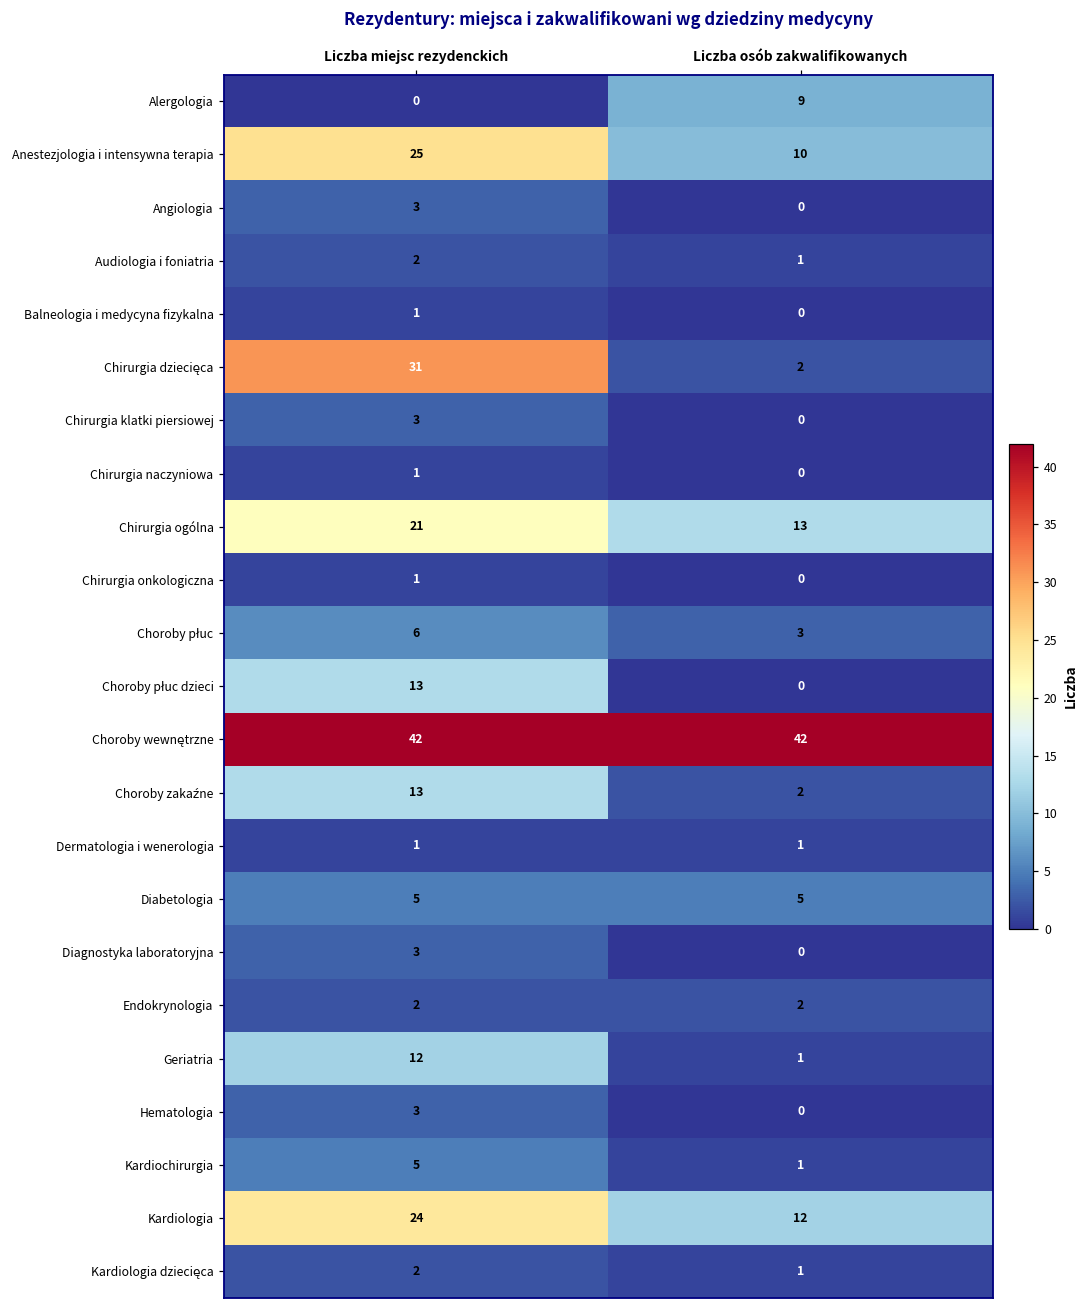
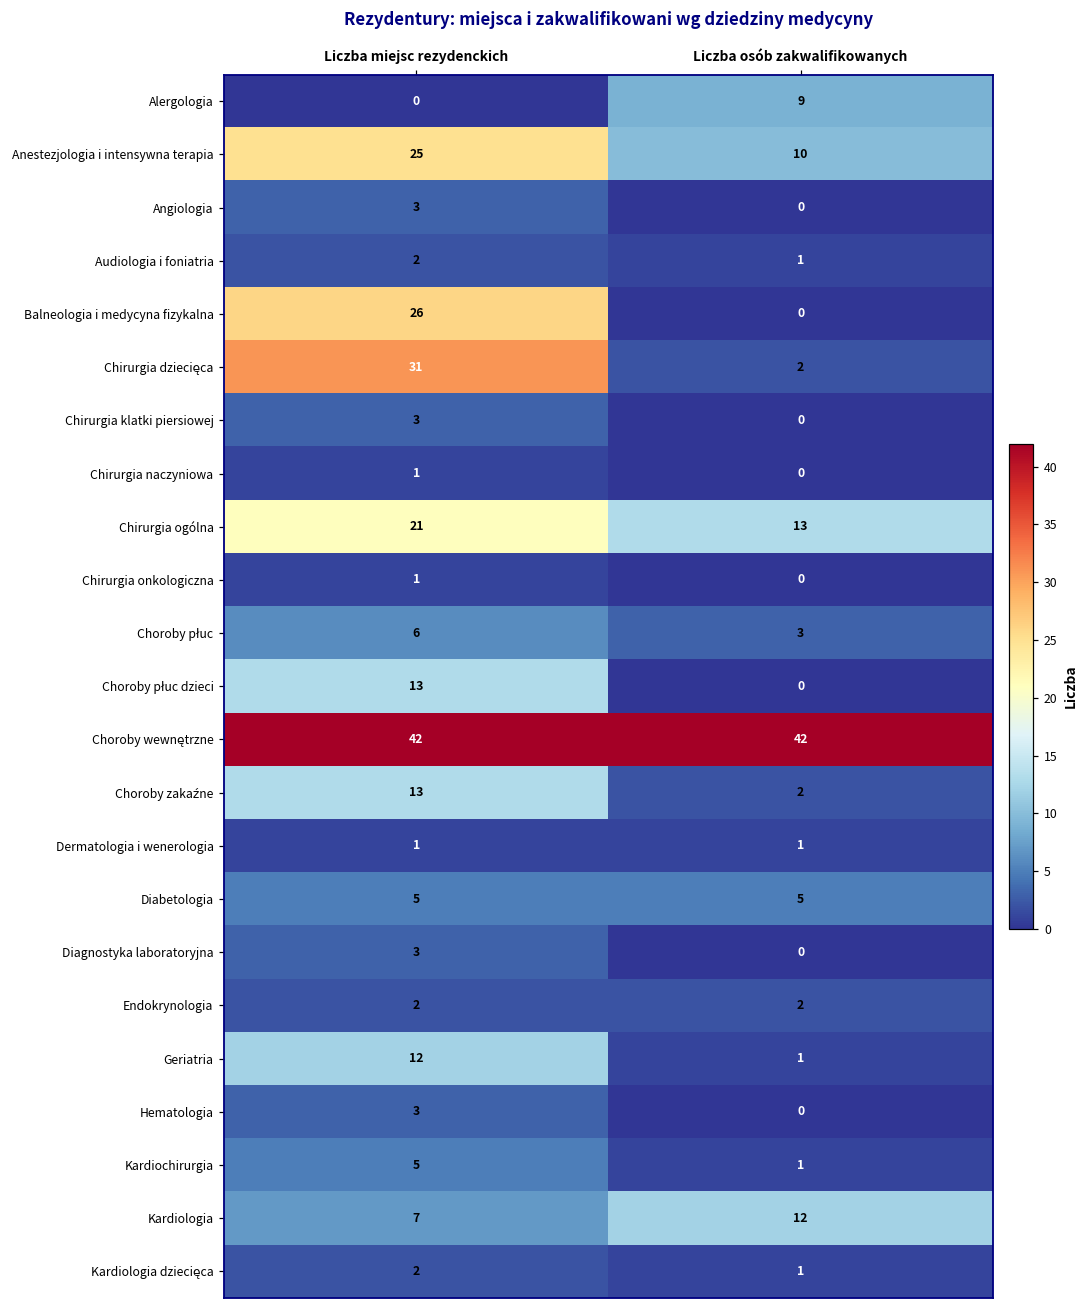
  {
    "Alergologia": {
      "Liczba miejsc rezydenckich": 0,
      "Liczba osób zakwalifikowanych": 9
    },
    "Anestezjologia i intensywna terapia": {
      "Liczba miejsc rezydenckich": 25,
      "Liczba osób zakwalifikowanych": 10
    },
    "Angiologia": {
      "Liczba miejsc rezydenckich": 3,
      "Liczba osób zakwalifikowanych": 0
    },
    "Audiologia i foniatria": {
      "Liczba miejsc rezydenckich": 2,
      "Liczba osób zakwalifikowanych": 1
    },
    "Balneologia i medycyna fizykalna": {
-     "Liczba miejsc rezydenckich": 1,
+     "Liczba miejsc rezydenckich": 26,
      "Liczba osób zakwalifikowanych": 0
    },
    "Chirurgia dziecięca": {
      "Liczba miejsc rezydenckich": 31,
      "Liczba osób zakwalifikowanych": 2
    },
    "Chirurgia klatki piersiowej": {
      "Liczba miejsc rezydenckich": 3,
      "Liczba osób zakwalifikowanych": 0
    },
    "Chirurgia naczyniowa": {
      "Liczba miejsc rezydenckich": 1,
      "Liczba osób zakwalifikowanych": 0
    },
    "Chirurgia ogólna": {
      "Liczba miejsc rezydenckich": 21,
      "Liczba osób zakwalifikowanych": 13
    },
    "Chirurgia onkologiczna": {
      "Liczba miejsc rezydenckich": 1,
      "Liczba osób zakwalifikowanych": 0
    },
    "Choroby płuc": {
      "Liczba miejsc rezydenckich": 6,
      "Liczba osób zakwalifikowanych": 3
    },
    "Choroby płuc dzieci": {
      "Liczba miejsc rezydenckich": 13,
      "Liczba osób zakwalifikowanych": 0
    },
    "Choroby wewnętrzne": {
      "Liczba miejsc rezydenckich": 42,
      "Liczba osób zakwalifikowanych": 42
    },
    "Choroby zakaźne": {
      "Liczba miejsc rezydenckich": 13,
      "Liczba osób zakwalifikowanych": 2
    },
    "Dermatologia i wenerologia": {
      "Liczba miejsc rezydenckich": 1,
      "Liczba osób zakwalifikowanych": 1
    },
    "Diabetologia": {
      "Liczba miejsc rezydenckich": 5,
      "Liczba osób zakwalifikowanych": 5
    },
    "Diagnostyka laboratoryjna": {
      "Liczba miejsc rezydenckich": 3,
      "Liczba osób zakwalifikowanych": 0
    },
    "Endokrynologia": {
      "Liczba miejsc rezydenckich": 2,
      "Liczba osób zakwalifikowanych": 2
    },
    "Geriatria": {
      "Liczba miejsc rezydenckich": 12,
      "Liczba osób zakwalifikowanych": 1
    },
    "Hematologia": {
      "Liczba miejsc rezydenckich": 3,
      "Liczba osób zakwalifikowanych": 0
    },
    "Kardiochirurgia": {
      "Liczba miejsc rezydenckich": 5,
      "Liczba osób zakwalifikowanych": 1
    },
    "Kardiologia": {
-     "Liczba miejsc rezydenckich": 24,
+     "Liczba miejsc rezydenckich": 7,
      "Liczba osób zakwalifikowanych": 12
    },
    "Kardiologia dziecięca": {
      "Liczba miejsc rezydenckich": 2,
      "Liczba osób zakwalifikowanych": 1
    }
  }
